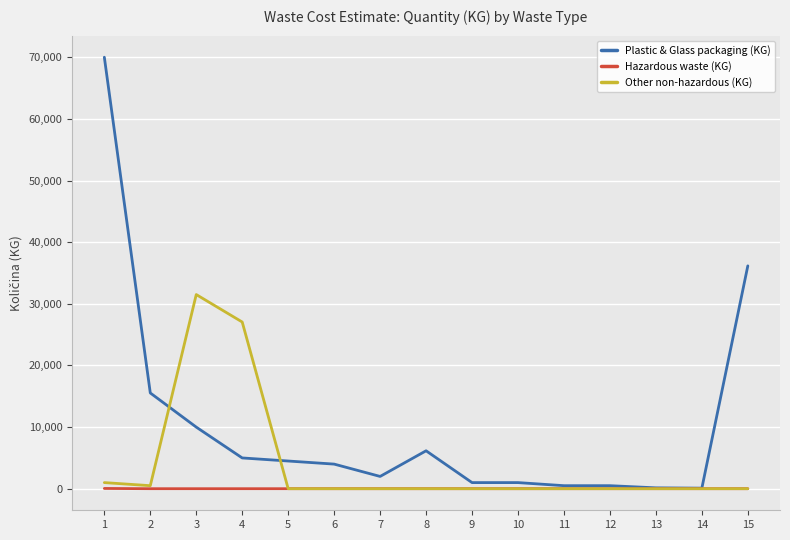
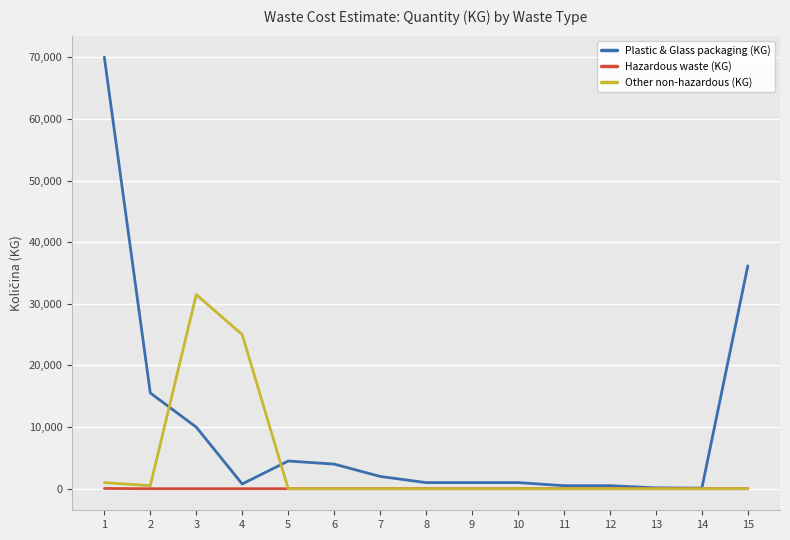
  {
    "Plastic & Glass packaging (KG)": {
      "1": "70,000",
      "2": "16,000",
      "3": "10,000",
-     "4": "5,000",
+     "4": "1,000",
      "5": "5,000",
      "6": "4,000",
      "7": "2,000",
-     "8": "6,000",
+     "8": "1,000",
      "9": "1,000",
      "10": "1,000",
      "11": "1,000",
      "12": "1,000",
      "15": "36,000"
    },
    "Hazardous waste (KG)": {
      "1": "0",
      "2": "0",
      "3": "0",
      "4": "0"
    },
    "Other non-hazardous (KG)": {
      "1": "1,000",
      "2": "1,000",
      "3": "32,000",
-     "4": "27,000"
+     "4": "25,000"
    }
  }
